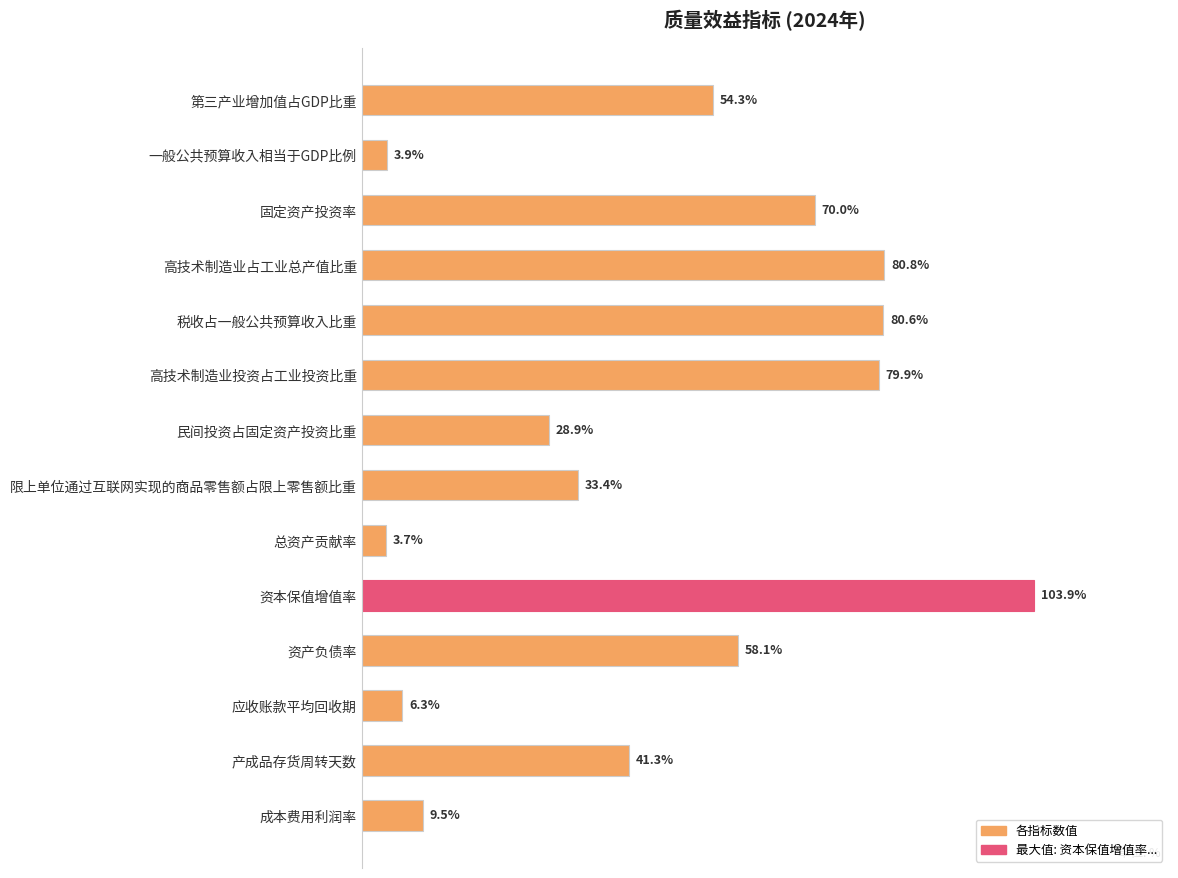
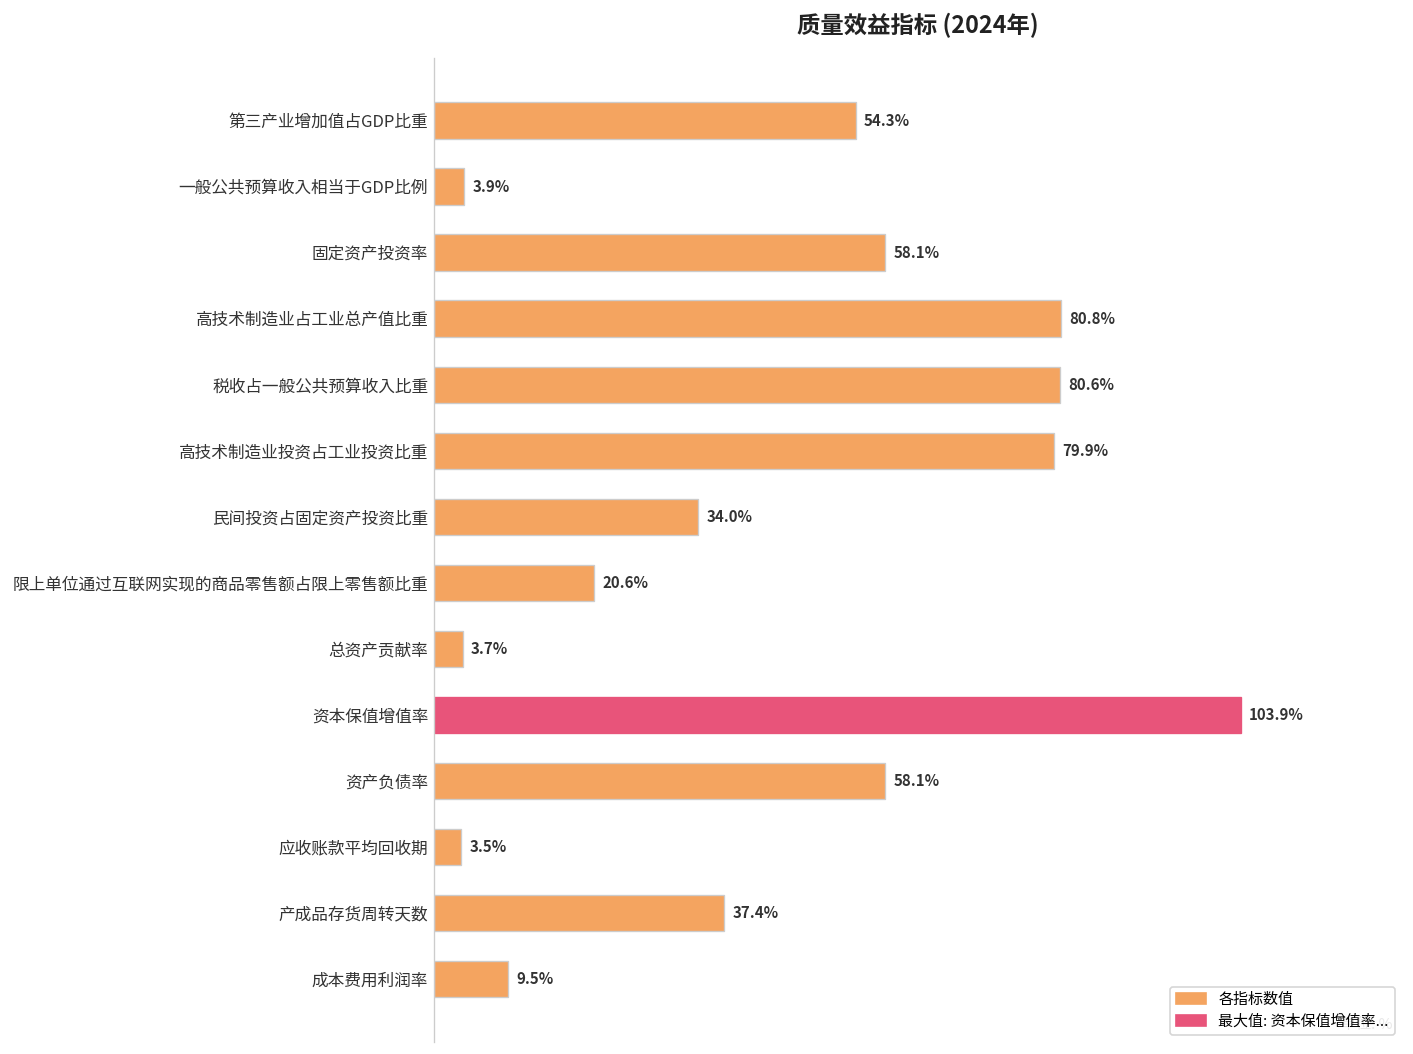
  {
    "第三产业增加值占GDP比重": "54.3%",
    "一般公共预算收入相当于GDP比例": "3.9%",
-   "固定资产投资率": "70.0%",
+   "固定资产投资率": "58.1%",
    "高技术制造业占工业总产值比重": "80.8%",
    "税收占一般公共预算收入比重": "80.6%",
    "高技术制造业投资占工业投资比重": "79.9%",
-   "民间投资占固定资产投资比重": "28.9%",
-   "限上单位通过互联网实现的商品零售额占限上零售额比重": "33.4%",
+   "民间投资占固定资产投资比重": "34.0%",
+   "限上单位通过互联网实现的商品零售额占限上零售额比重": "20.6%",
    "总资产贡献率": "3.7%",
    "资本保值增值率": "103.9%",
    "资产负债率": "58.1%",
-   "应收账款平均回收期": "6.3%",
-   "产成品存货周转天数": "41.3%",
+   "应收账款平均回收期": "3.5%",
+   "产成品存货周转天数": "37.4%",
    "成本费用利润率": "9.5%"
  }
